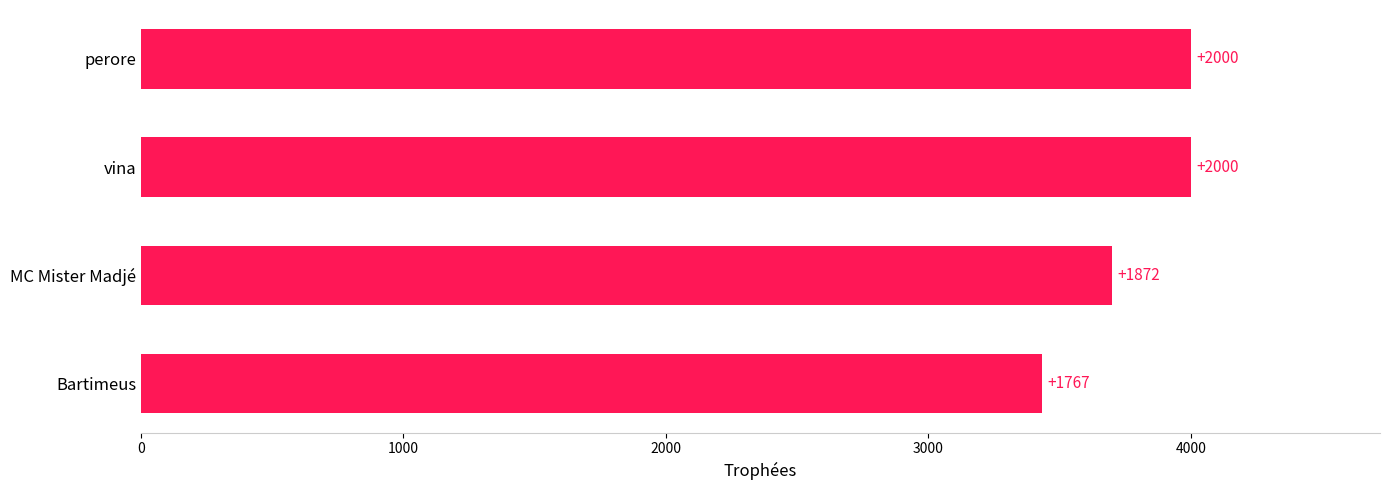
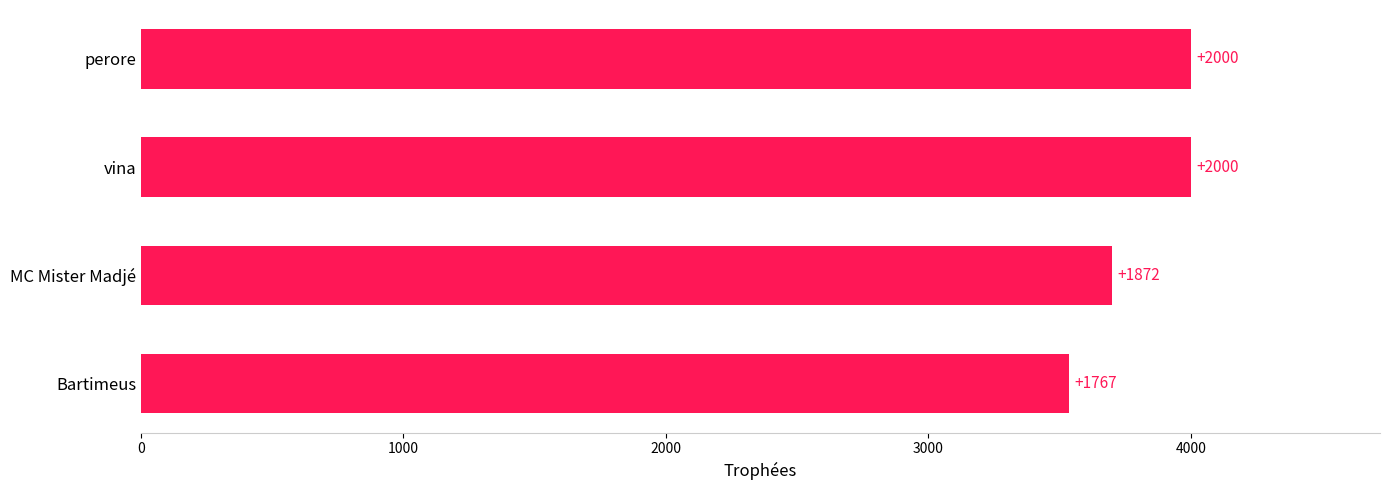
  {
-   "Bartimeus": 3440
+   "Bartimeus": 3540
  }
